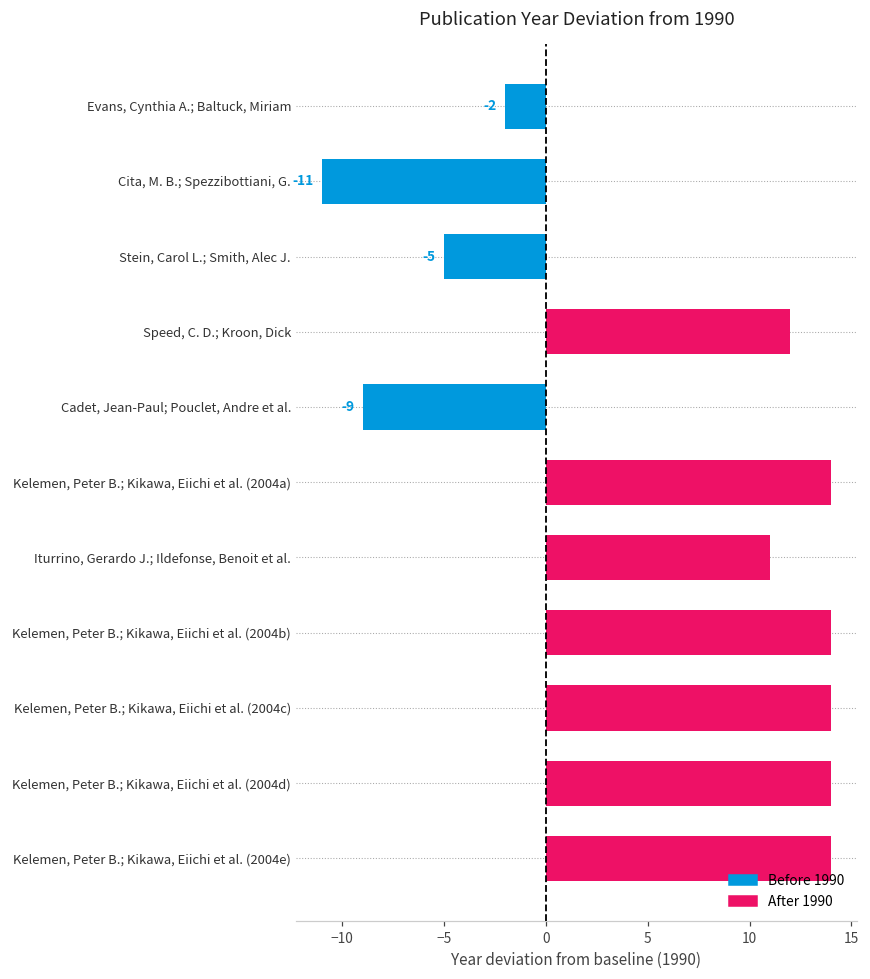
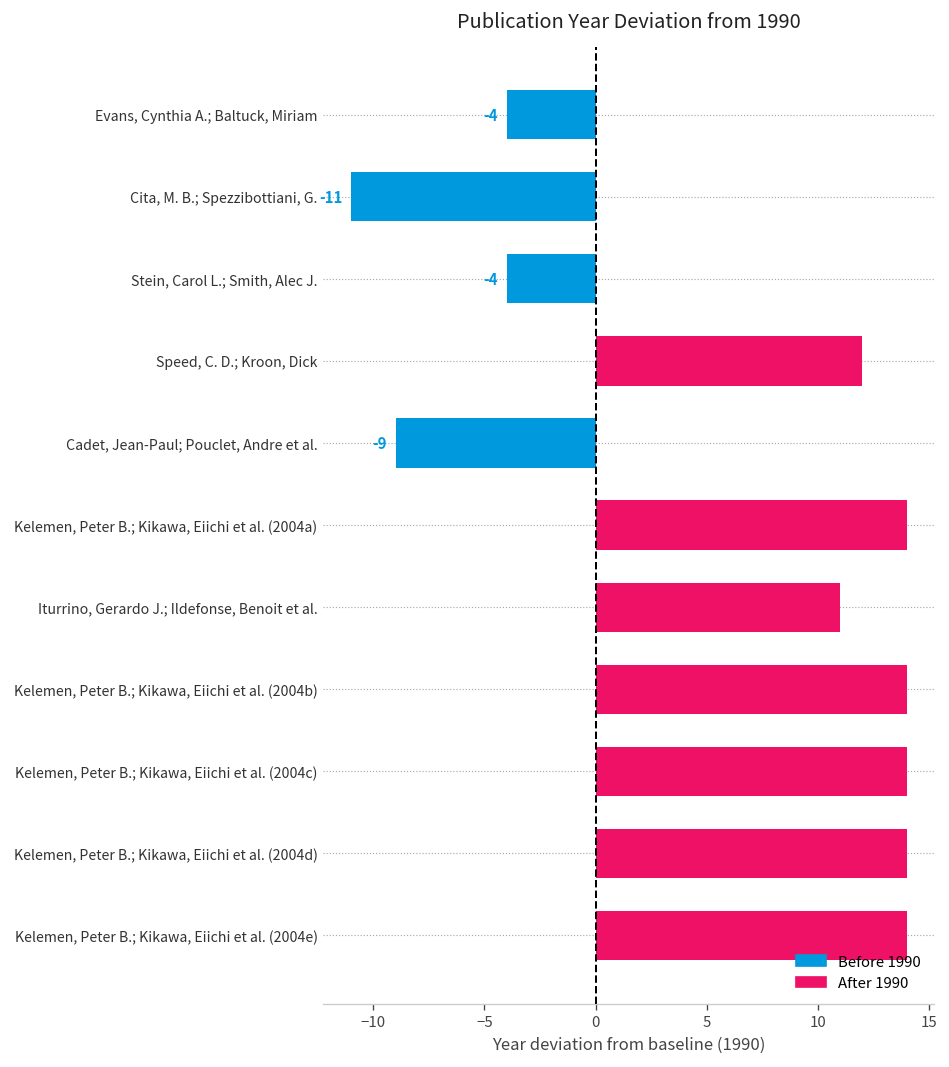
  {
-   "Evans, Cynthia A.; Baltuck, Miriam": -2,
+   "Evans, Cynthia A.; Baltuck, Miriam": -4,
    "Cita, M. B.; Spezzibottiani, G.": -11,
-   "Stein, Carol L.; Smith, Alec J.": -5,
+   "Stein, Carol L.; Smith, Alec J.": -4,
    "Cadet, Jean-Paul; Pouclet, Andre et al.": -9
  }
